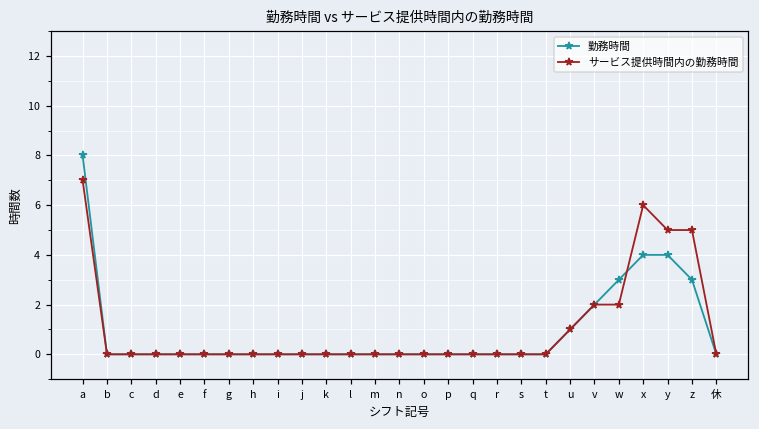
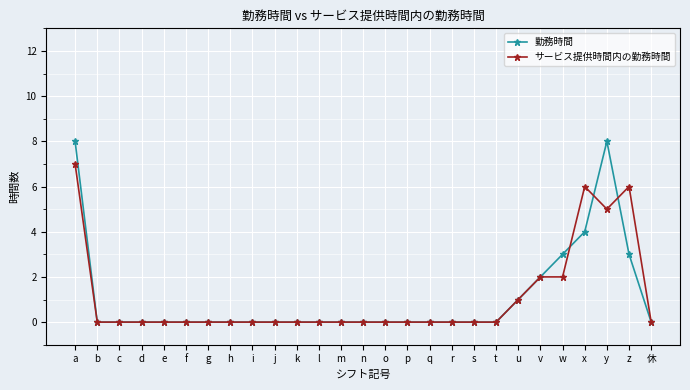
  {
    "勤務時間": {
      "a": 8,
      "w": 3,
      "x": 4,
-     "y": 4,
+     "y": 8,
      "z": 3
    },
    "サービス提供時間内の勤務時間": {
      "a": 7,
      "w": 2,
      "x": 6,
      "y": 5,
-     "z": 5
+     "z": 6
    }
  }
